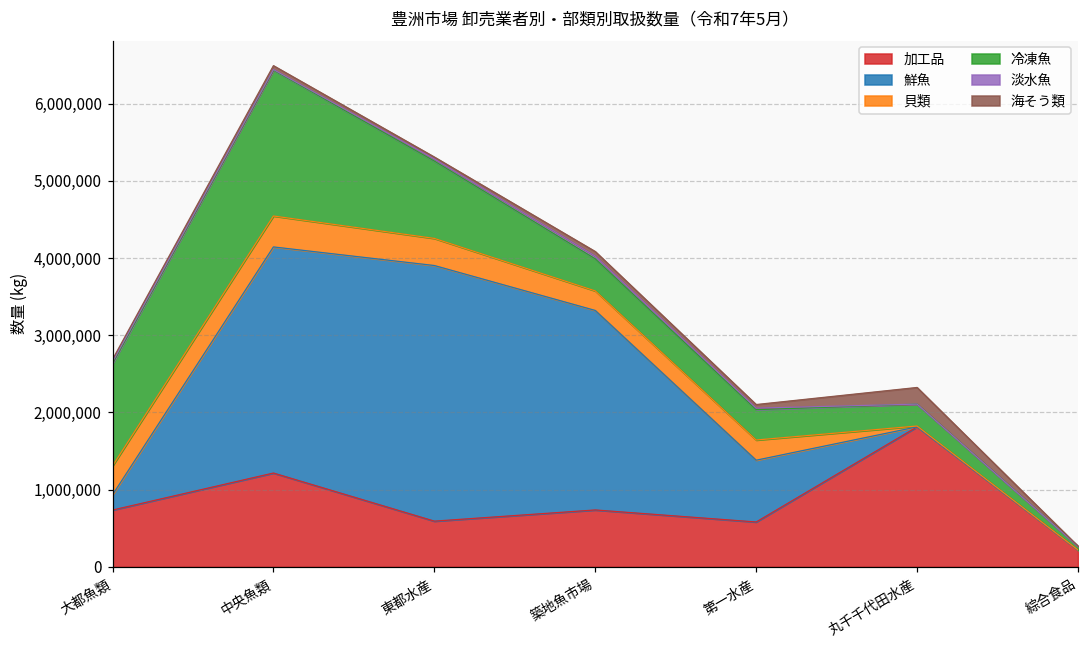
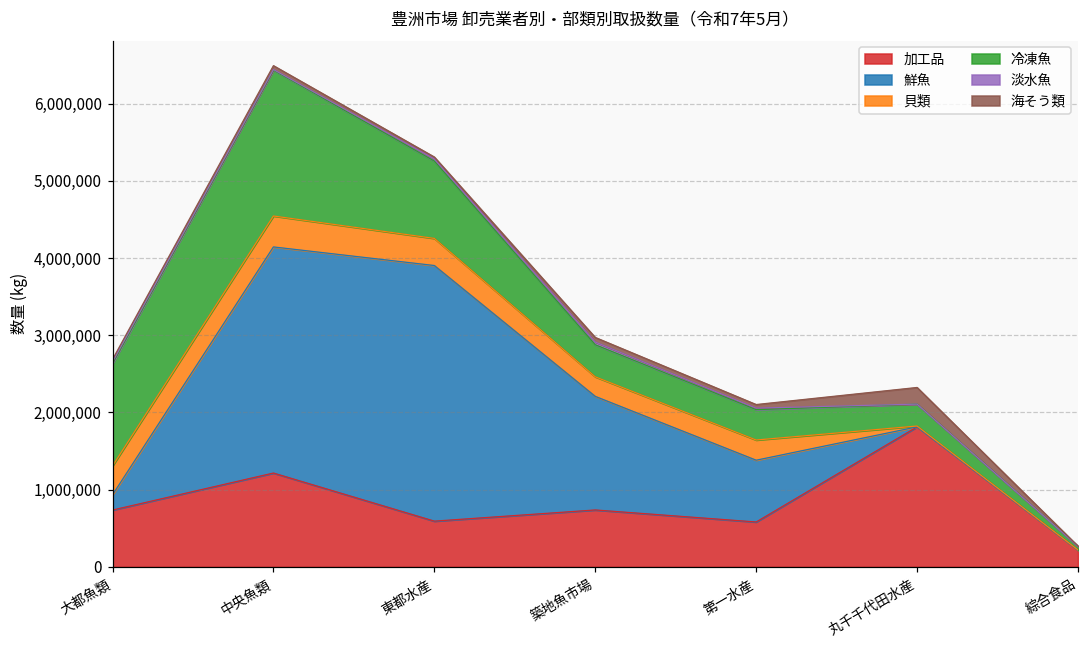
  {
    "加工品": {
      "大都魚類": "700,000",
      "中央魚類": "1,200,000",
      "東都水産": "600,000",
      "築地魚市場": "700,000",
      "第一水産": "600,000"
    },
    "鮮魚": {
      "大都魚類": "200,000",
      "中央魚類": "2,900,000",
      "東都水産": "3,300,000",
-     "築地魚市場": "2,600,000",
+     "築地魚市場": "1,500,000",
      "第一水産": "800,000"
    },
    "貝類": {
      "大都魚類": "400,000",
      "中央魚類": "400,000",
      "東都水産": "400,000",
      "築地魚市場": "300,000",
      "第一水産": "300,000"
    },
    "海そう類": {
      "中央魚類": "100,000",
      "築地魚市場": "100,000",
      "第一水産": "0",
      "丸千千代田水産": "200,000"
    }
  }
